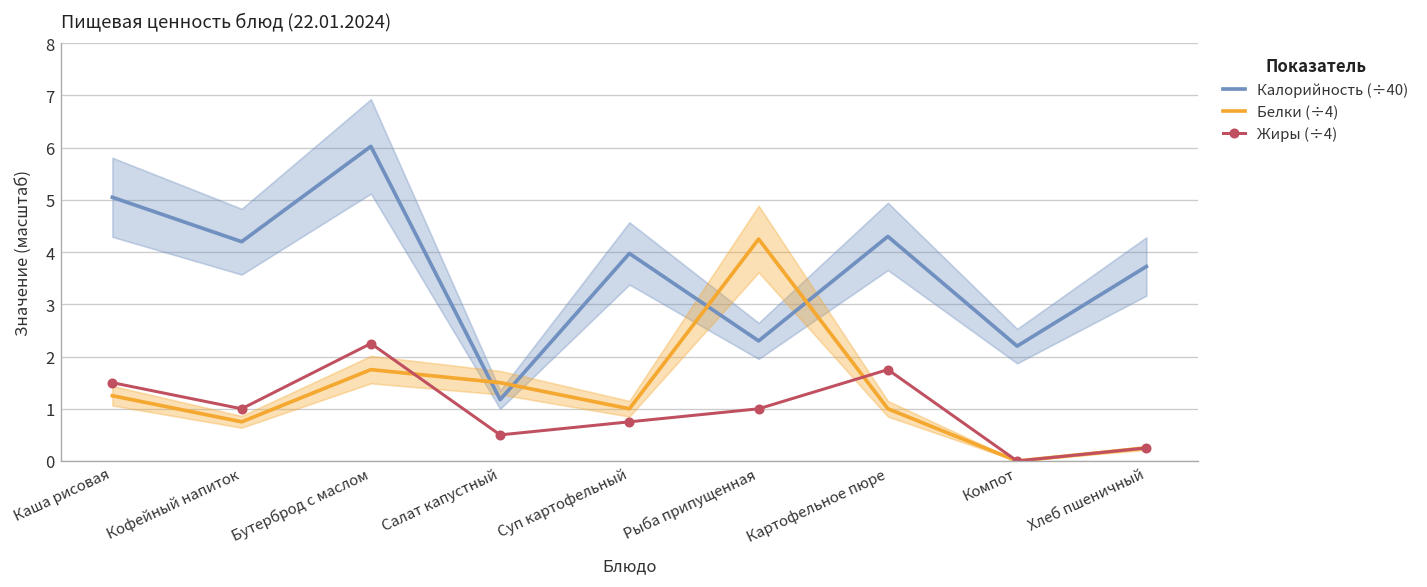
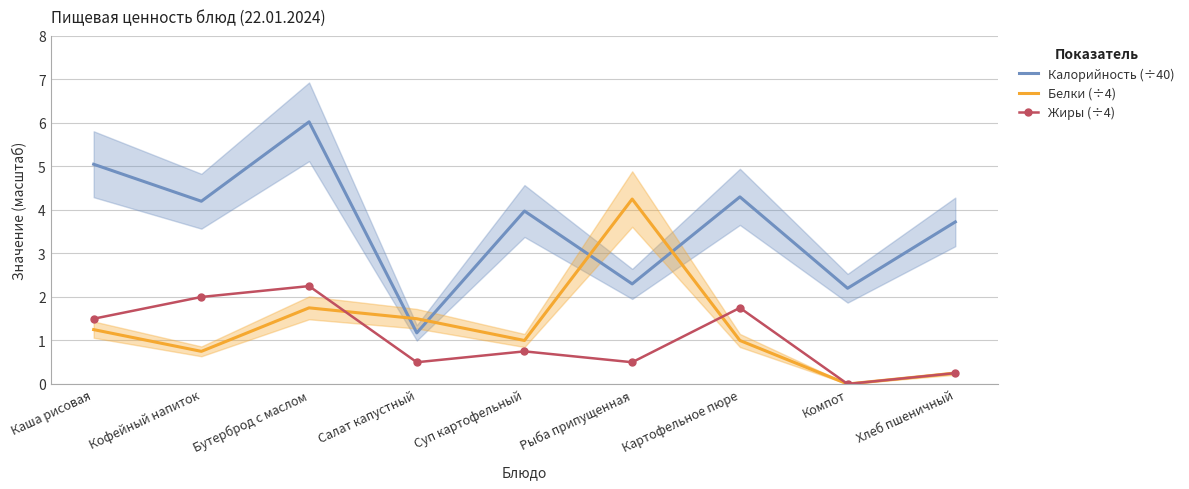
  {
    "Жиры (÷4)": {
      "Каша рисовая": 1.5,
-     "Кофейный напиток": 1.0,
+     "Кофейный напиток": 2.0,
      "Бутерброд с маслом": 2.3,
      "Салат капустный": 0.5,
      "Суп картофельный": 0.8,
-     "Рыба припущенная": 1.0,
+     "Рыба припущенная": 0.5,
      "Картофельное пюре": 1.8
    }
  }
